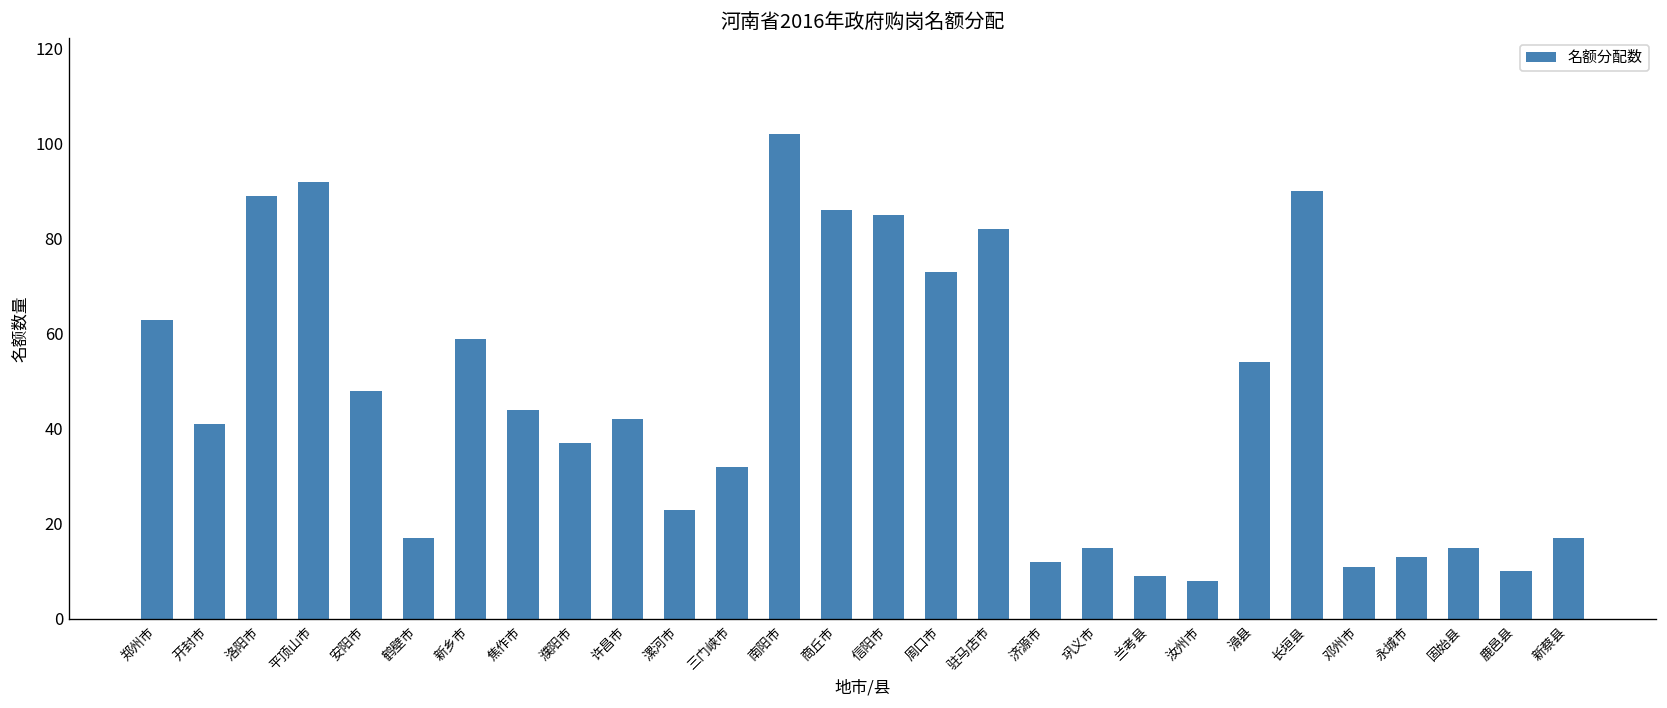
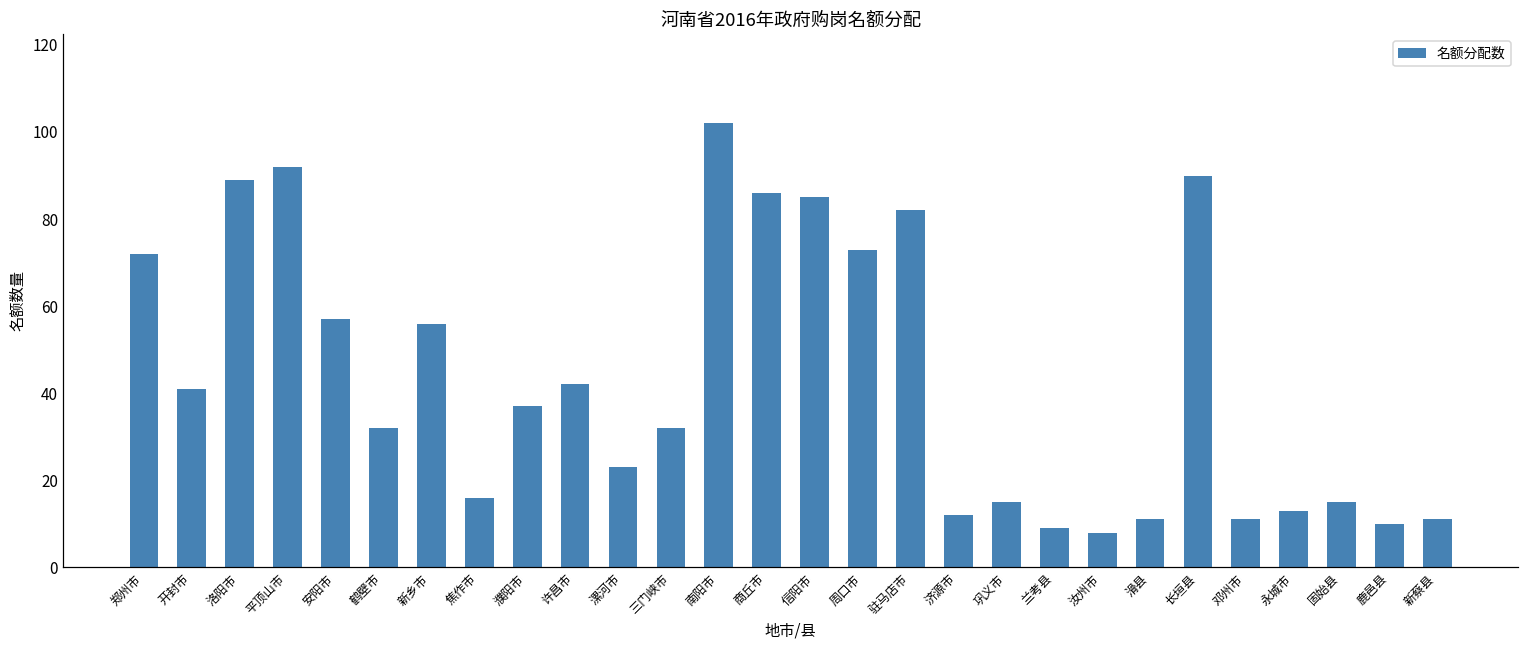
  {
-   "郑州市": 63,
+   "郑州市": 72,
    "开封市": 41,
    "洛阳市": 89,
    "平顶山市": 92,
-   "安阳市": 48,
-   "鹤壁市": 17,
-   "新乡市": 59,
-   "焦作市": 44,
+   "安阳市": 57,
+   "鹤壁市": 32,
+   "新乡市": 56,
+   "焦作市": 16,
    "濮阳市": 37,
    "许昌市": 42,
    "漯河市": 23,
    "三门峡市": 32,
    "南阳市": 102,
    "商丘市": 86,
    "信阳市": 85,
    "周口市": 73,
    "驻马店市": 82,
    "济源市": 12,
    "巩义市": 15,
    "兰考县": 9,
    "汝州市": 8,
-   "滑县": 54,
+   "滑县": 11,
    "长垣县": 90,
    "邓州市": 11,
    "永城市": 13,
    "固始县": 15,
    "鹿邑县": 10,
-   "新蔡县": 17
+   "新蔡县": 11
  }
